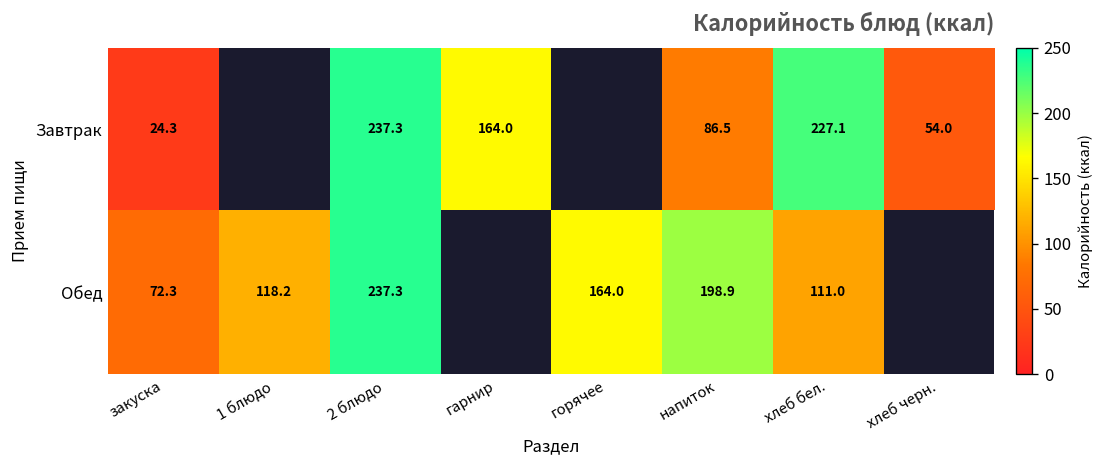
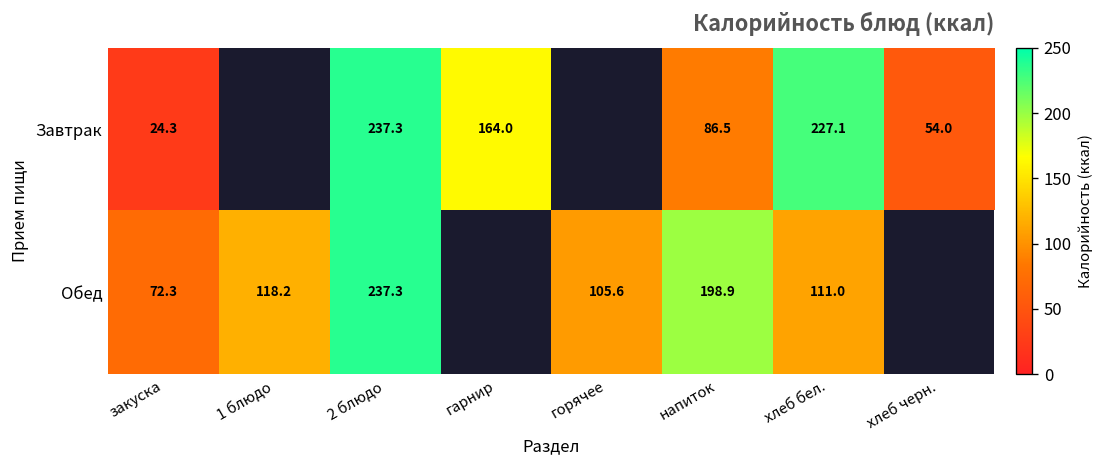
  {
    "Завтрак": {
      "закуска": 24.3,
      "2 блюдо": 237.3,
      "гарнир": 164.0,
      "напиток": 86.5,
      "хлеб бел.": 227.1,
      "хлеб черн.": 54.0
    },
    "Обед": {
      "закуска": 72.3,
      "1 блюдо": 118.2,
      "2 блюдо": 237.3,
-     "горячее": 164.0,
+     "горячее": 105.6,
      "напиток": 198.9,
      "хлеб бел.": 111.0
    }
  }
